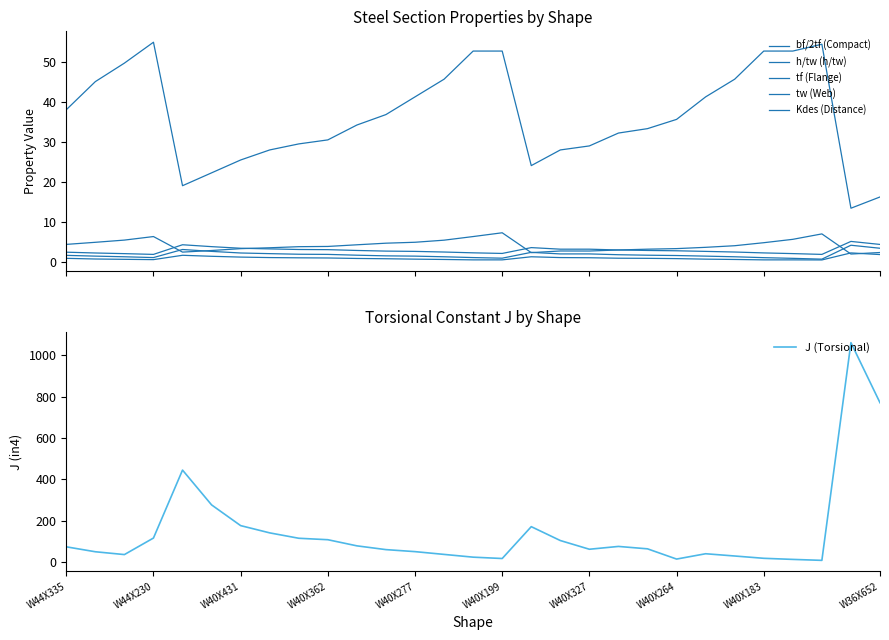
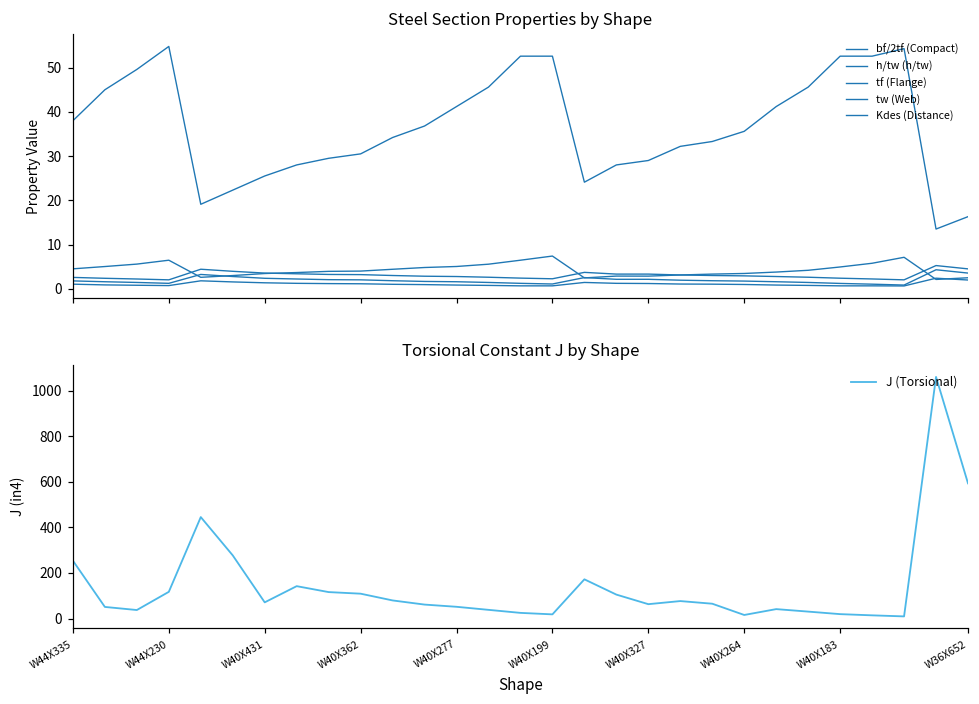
  {
    "Torsional Constant J by Shape": {
-     "W44X335": 70,
+     "W44X335": 250,
      "W44X230": 120,
-     "W40X431": 180,
+     "W40X431": 70,
      "W40X362": 110,
      "W40X277": 50,
      "W40X199": 20,
      "W40X327": 60,
      "W40X264": 20,
      "W40X183": 20,
-     "W36X652": 770
+     "W36X652": 590
    }
  }
